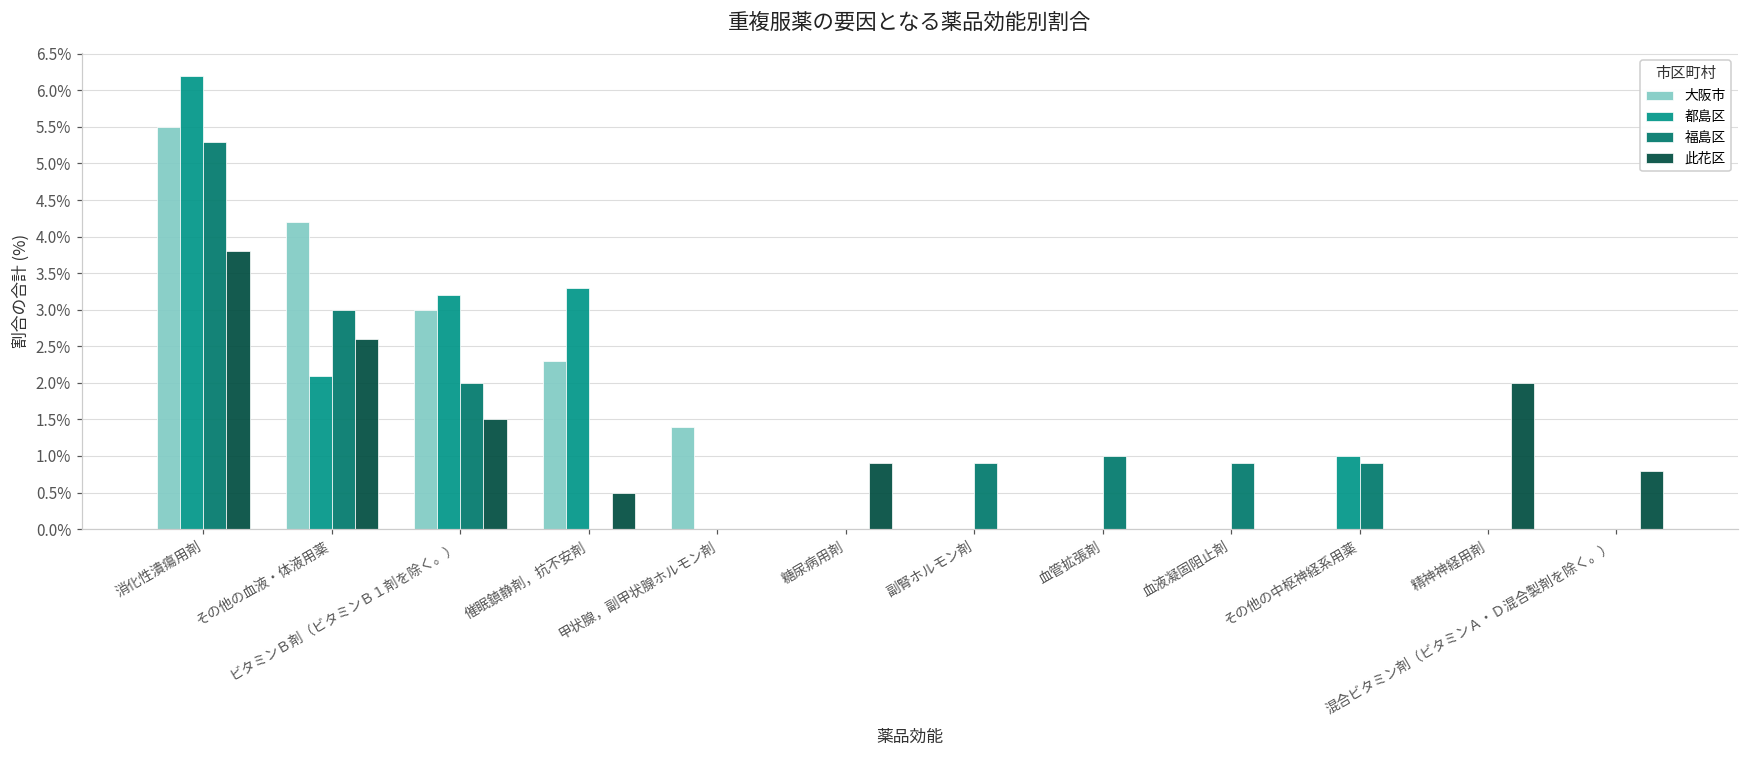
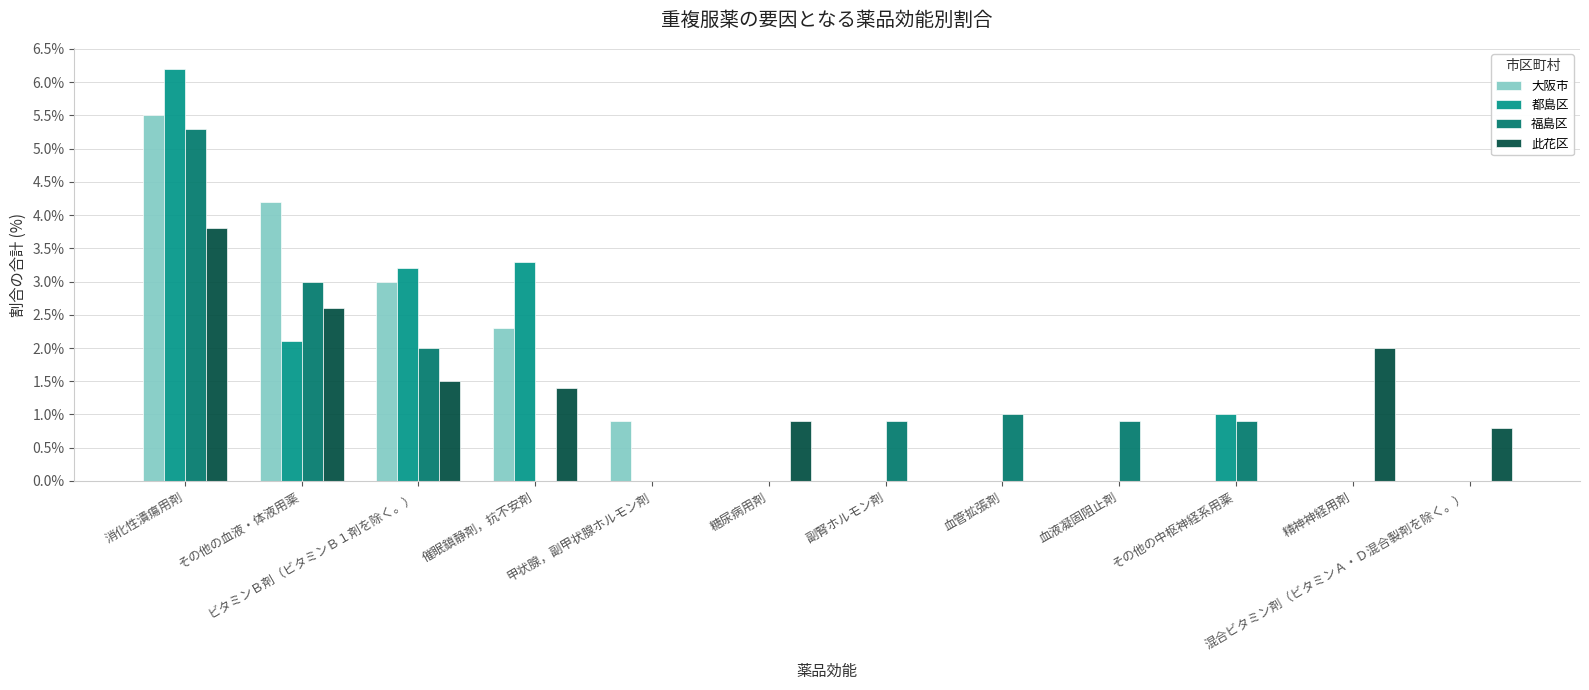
  {
    "大阪市": {
      "消化性潰瘍用剤": "5.5%",
      "その他の血液・体液用薬": "4.2%",
      "ビタミンＢ剤（ビタミンＢ１剤を除く。）": "3.0%",
      "催眠鎮静剤，抗不安剤": "2.3%",
-     "甲状腺，副甲状腺ホルモン剤": "1.4%",
+     "甲状腺，副甲状腺ホルモン剤": "0.9%",
      "糖尿病用剤": "0.0%",
      "副腎ホルモン剤": "0.0%",
      "血管拡張剤": "0.0%",
      "血液凝固阻止剤": "0.0%",
      "その他の中枢神経系用薬": "0.0%",
      "精神神経用剤": "0.0%",
      "混合ビタミン剤（ビタミンＡ・Ｄ混合製剤を除く。）": "0.0%"
    },
    "此花区": {
      "消化性潰瘍用剤": "3.8%",
      "その他の血液・体液用薬": "2.6%",
      "ビタミンＢ剤（ビタミンＢ１剤を除く。）": "1.5%",
-     "催眠鎮静剤，抗不安剤": "0.5%",
+     "催眠鎮静剤，抗不安剤": "1.4%",
      "甲状腺，副甲状腺ホルモン剤": "0.0%",
      "糖尿病用剤": "0.9%",
      "副腎ホルモン剤": "0.0%",
      "血管拡張剤": "0.0%",
      "血液凝固阻止剤": "0.0%",
      "その他の中枢神経系用薬": "0.0%",
      "精神神経用剤": "2.0%",
      "混合ビタミン剤（ビタミンＡ・Ｄ混合製剤を除く。）": "0.8%"
    }
  }
